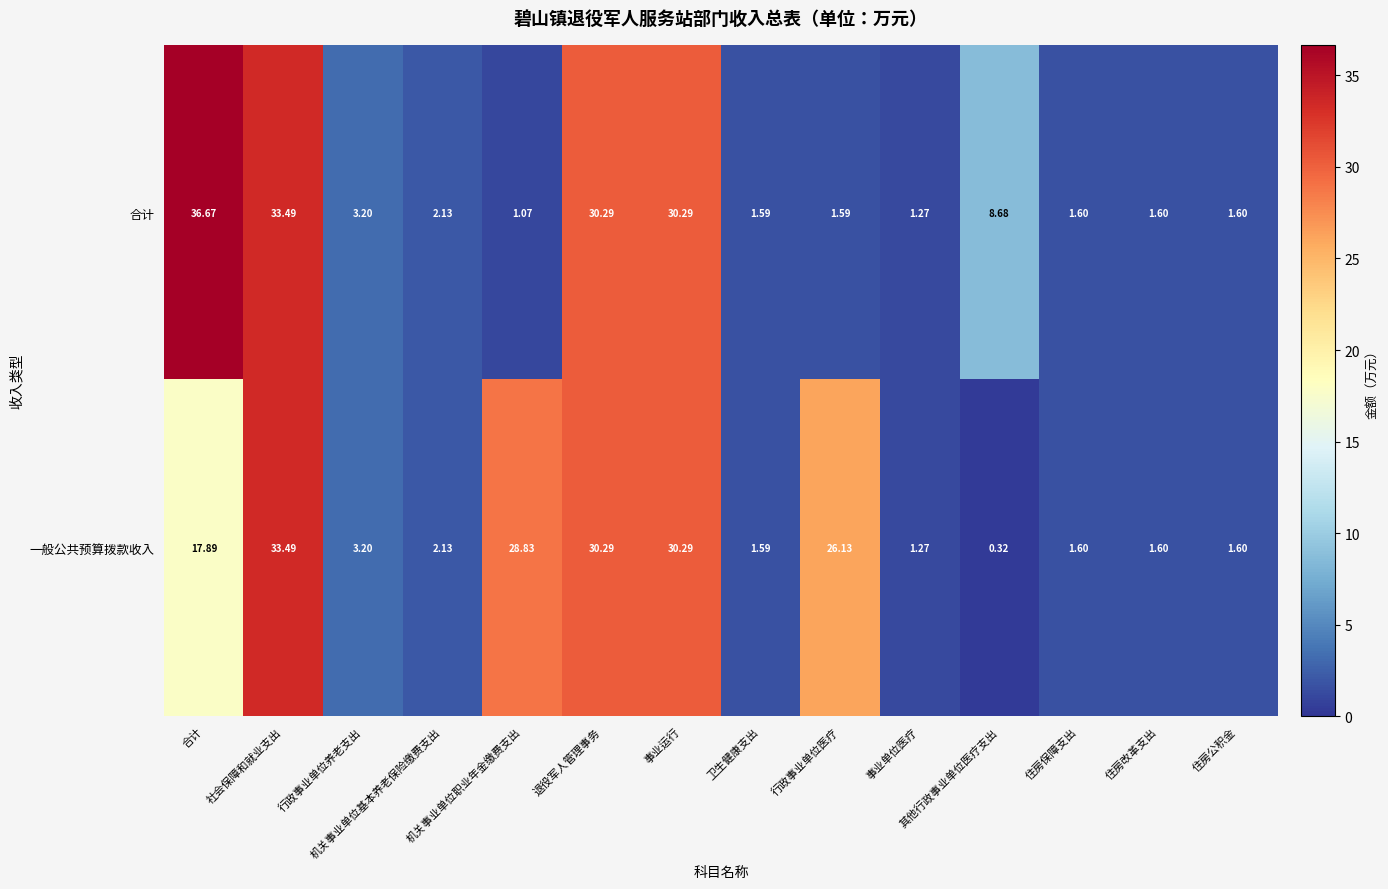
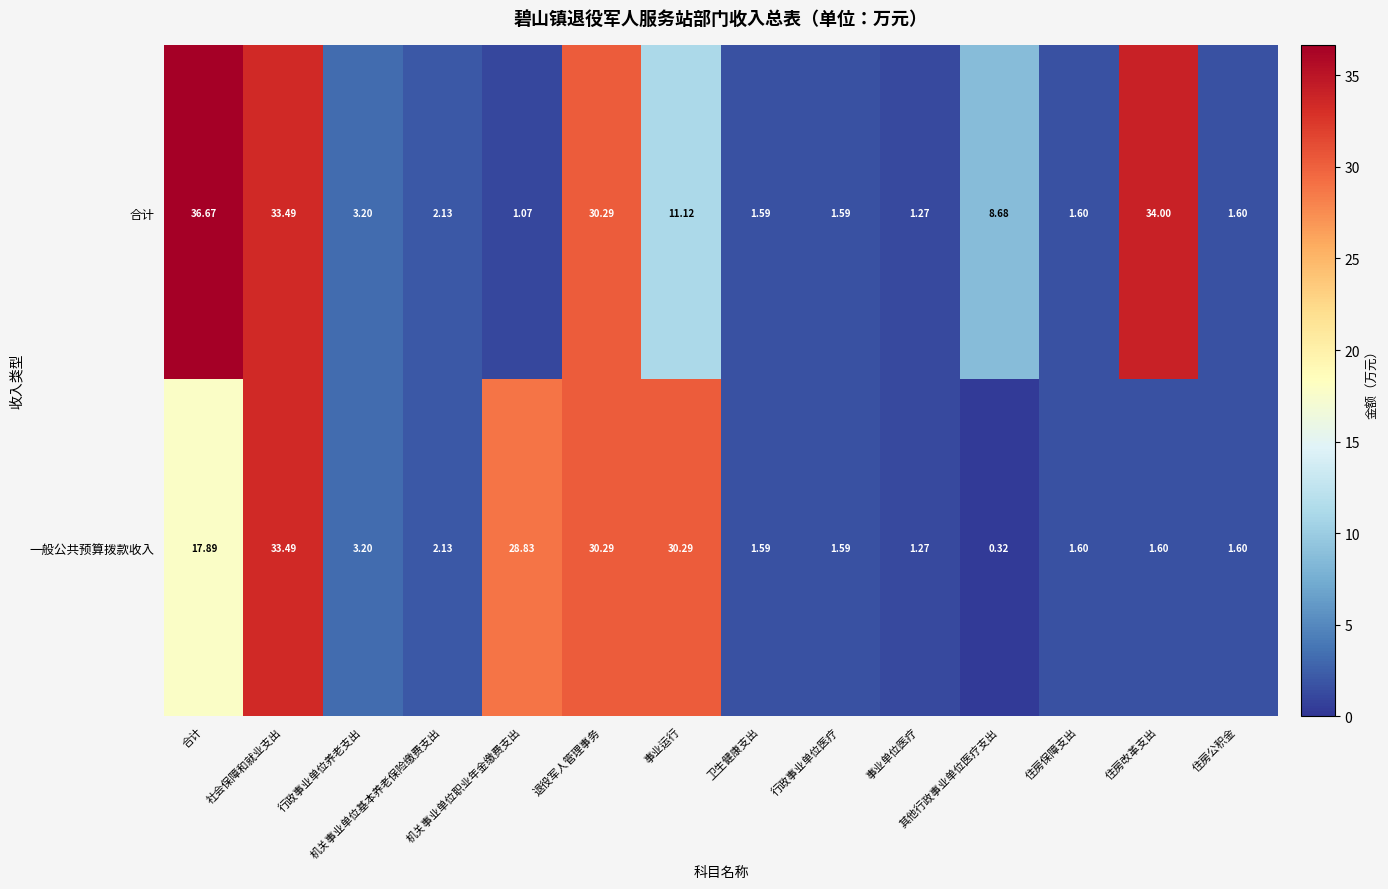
  {
    "合计": {
      "合计": 36.67,
      "社会保障和就业支出": 33.49,
      "行政事业单位养老支出": 3.20,
      "机关事业单位基本养老保险缴费支出": 2.13,
      "机关事业单位职业年金缴费支出": 1.07,
      "退役军人管理事务": 30.29,
-     "事业运行": 30.29,
+     "事业运行": 11.12,
      "卫生健康支出": 1.59,
      "行政事业单位医疗": 1.59,
      "事业单位医疗": 1.27,
      "其他行政事业单位医疗支出": 8.68,
      "住房保障支出": 1.60,
-     "住房改革支出": 1.60,
+     "住房改革支出": 34.00,
      "住房公积金": 1.60
    },
    "一般公共预算拨款收入": {
      "合计": 17.89,
      "社会保障和就业支出": 33.49,
      "行政事业单位养老支出": 3.20,
      "机关事业单位基本养老保险缴费支出": 2.13,
      "机关事业单位职业年金缴费支出": 28.83,
      "退役军人管理事务": 30.29,
      "事业运行": 30.29,
      "卫生健康支出": 1.59,
-     "行政事业单位医疗": 26.13,
+     "行政事业单位医疗": 1.59,
      "事业单位医疗": 1.27,
      "其他行政事业单位医疗支出": 0.32,
      "住房保障支出": 1.60,
      "住房改革支出": 1.60,
      "住房公积金": 1.60
    }
  }
